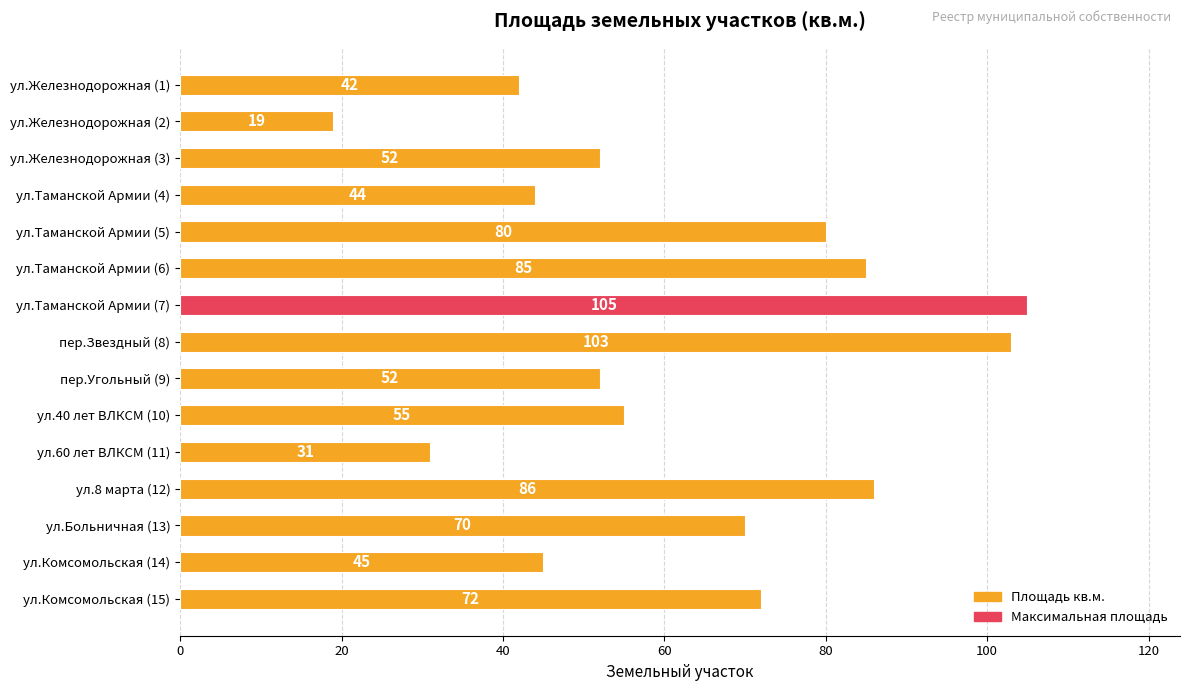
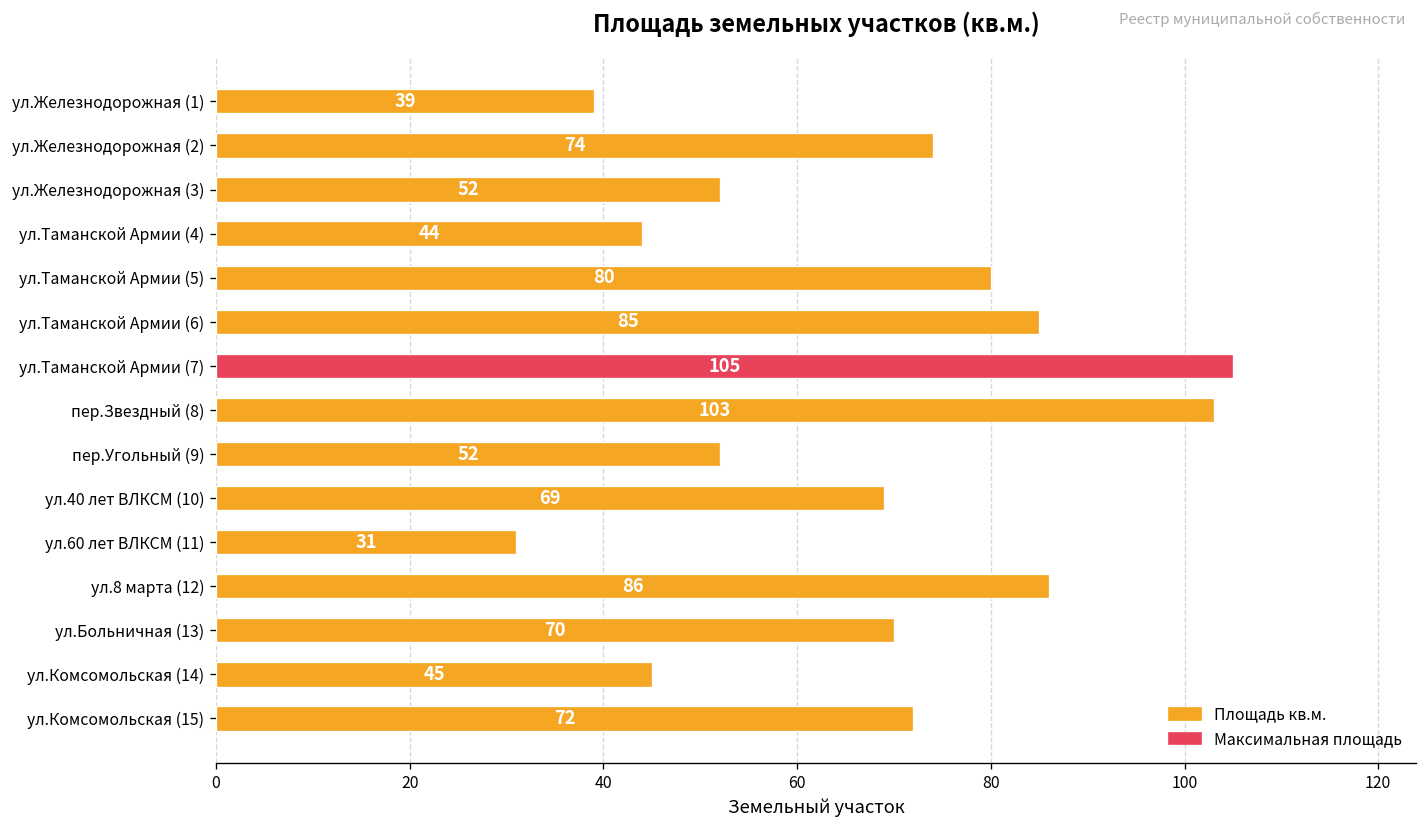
  {
-   "ул.Железнодорожная (1)": 42,
-   "ул.Железнодорожная (2)": 19,
+   "ул.Железнодорожная (1)": 39,
+   "ул.Железнодорожная (2)": 74,
    "ул.Железнодорожная (3)": 52,
    "ул.Таманской Армии (4)": 44,
    "ул.Таманской Армии (5)": 80,
    "ул.Таманской Армии (6)": 85,
    "ул.Таманской Армии (7)": 105,
    "пер.Звездный (8)": 103,
    "пер.Угольный (9)": 52,
-   "ул.40 лет ВЛКСМ (10)": 55,
+   "ул.40 лет ВЛКСМ (10)": 69,
    "ул.60 лет ВЛКСМ (11)": 31,
    "ул.8 марта (12)": 86,
    "ул.Больничная (13)": 70,
    "ул.Комсомольская (14)": 45,
    "ул.Комсомольская (15)": 72
  }
